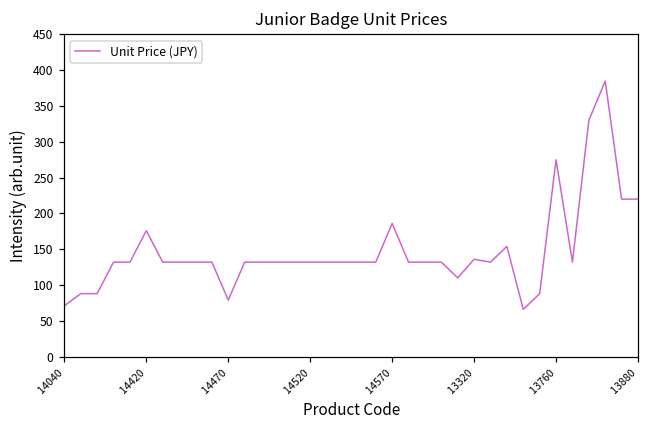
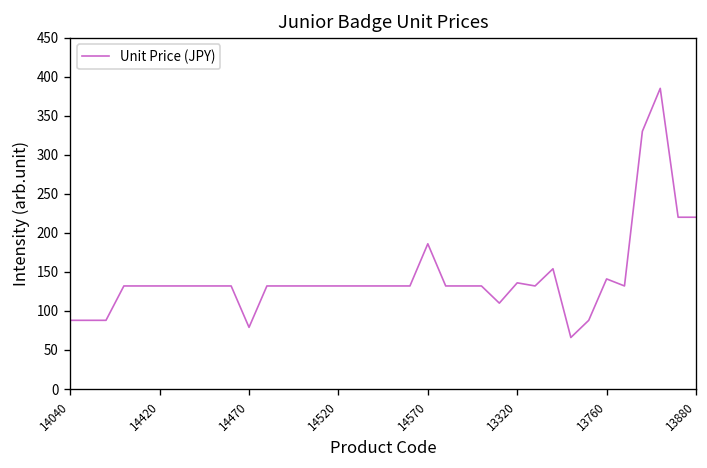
  {
-   "14040": 70,
-   "14420": 180,
+   "14040": 90,
+   "14420": 130,
    "14470": 80,
    "14520": 130,
    "14570": 190,
    "13320": 140,
-   "13760": 280,
+   "13760": 140,
    "13880": 220
  }
